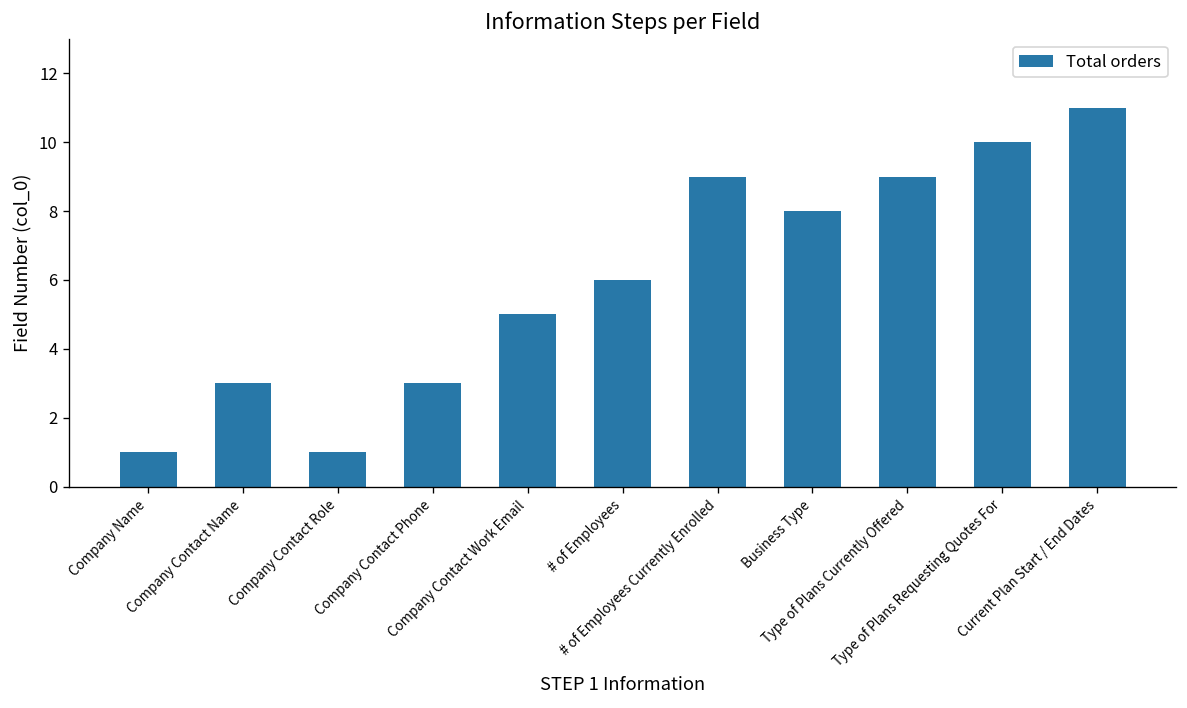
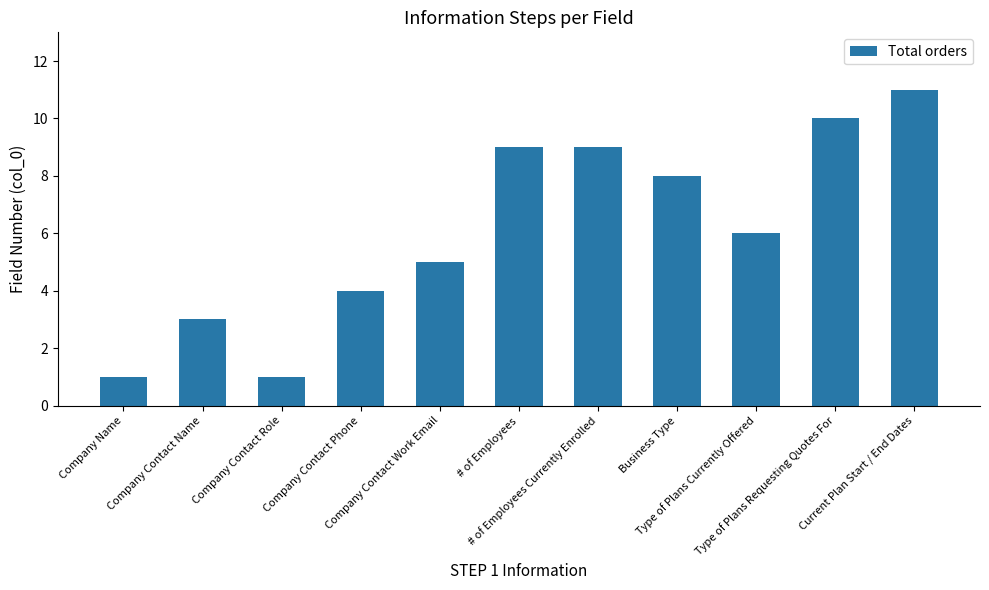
  {
    "Company Name": 1,
    "Company Contact Name": 3,
    "Company Contact Role": 1,
-   "Company Contact Phone": 3,
+   "Company Contact Phone": 4,
    "Company Contact Work Email": 5,
-   "# of Employees": 6,
+   "# of Employees": 9,
    "# of Employees Currently Enrolled": 9,
    "Business Type": 8,
-   "Type of Plans Currently Offered": 9,
+   "Type of Plans Currently Offered": 6,
    "Type of Plans Requesting Quotes For": 10,
    "Current Plan Start / End Dates": 11
  }
